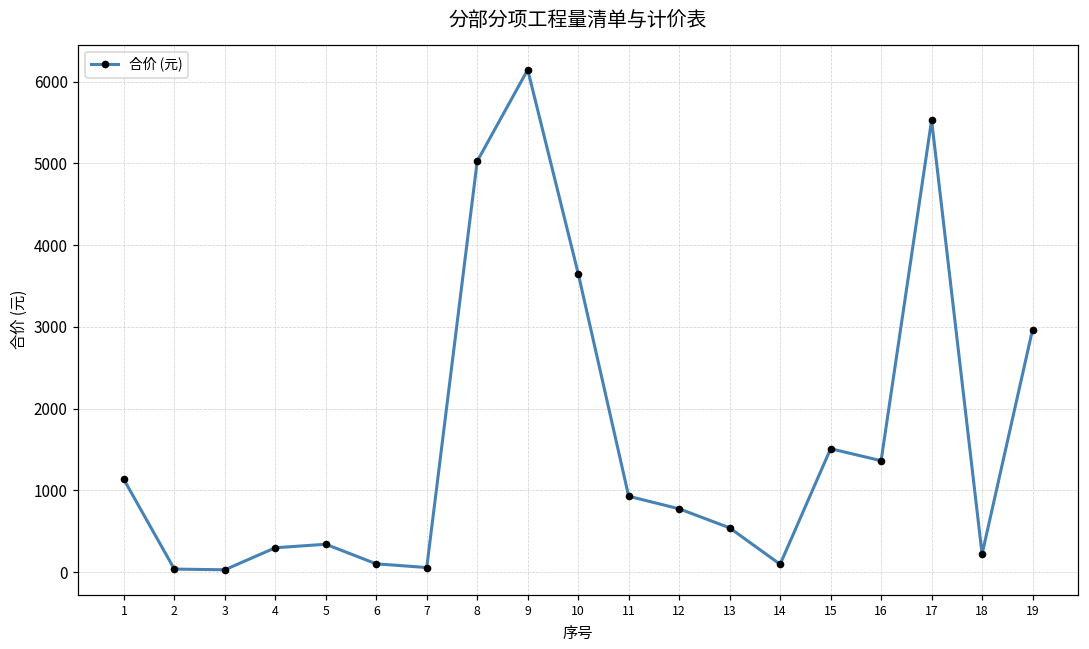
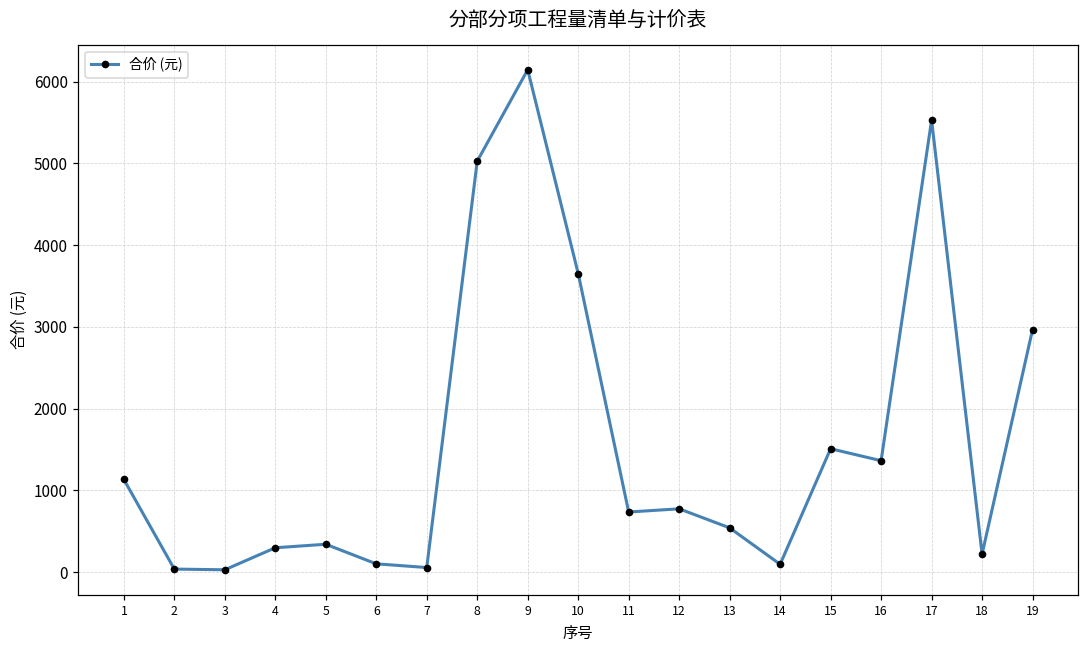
  {
    "1": 1100,
    "2": 0,
    "3": 0,
    "4": 300,
    "5": 300,
    "6": 100,
    "7": 100,
    "8": 5000,
    "9": 6100,
    "10": 3700,
-   "11": 900,
+   "11": 700,
    "12": 800,
    "13": 500,
    "14": 100,
    "15": 1500,
    "16": 1400,
    "17": 5500,
    "18": 200,
    "19": 3000
  }
